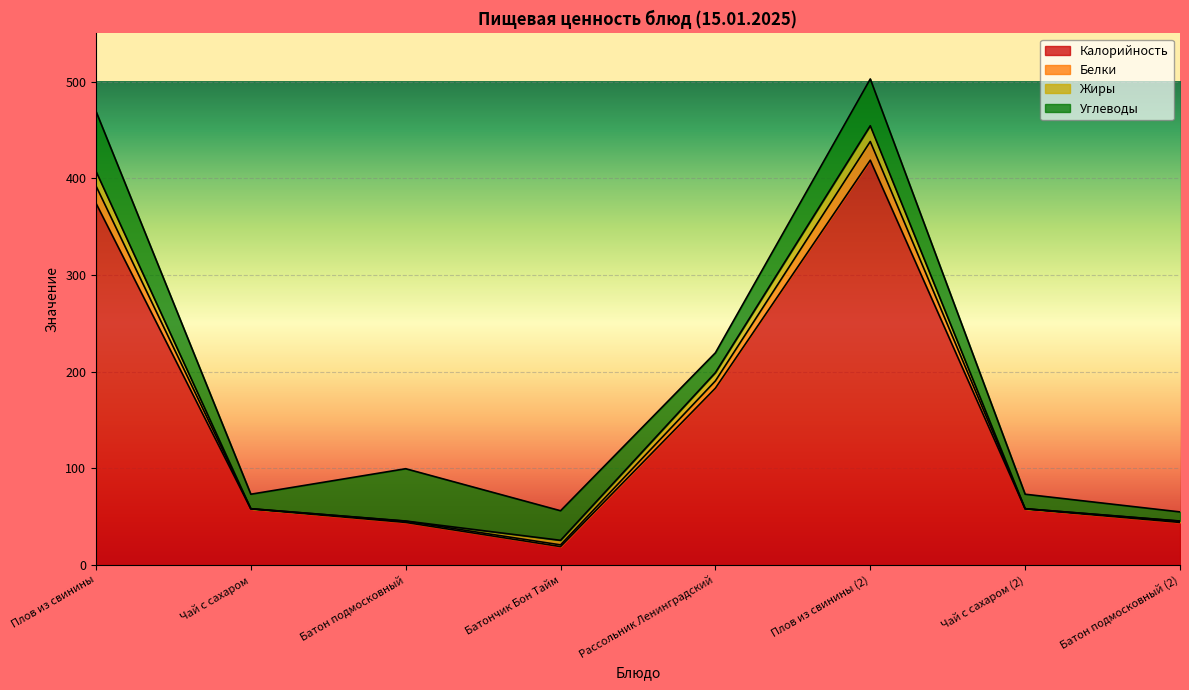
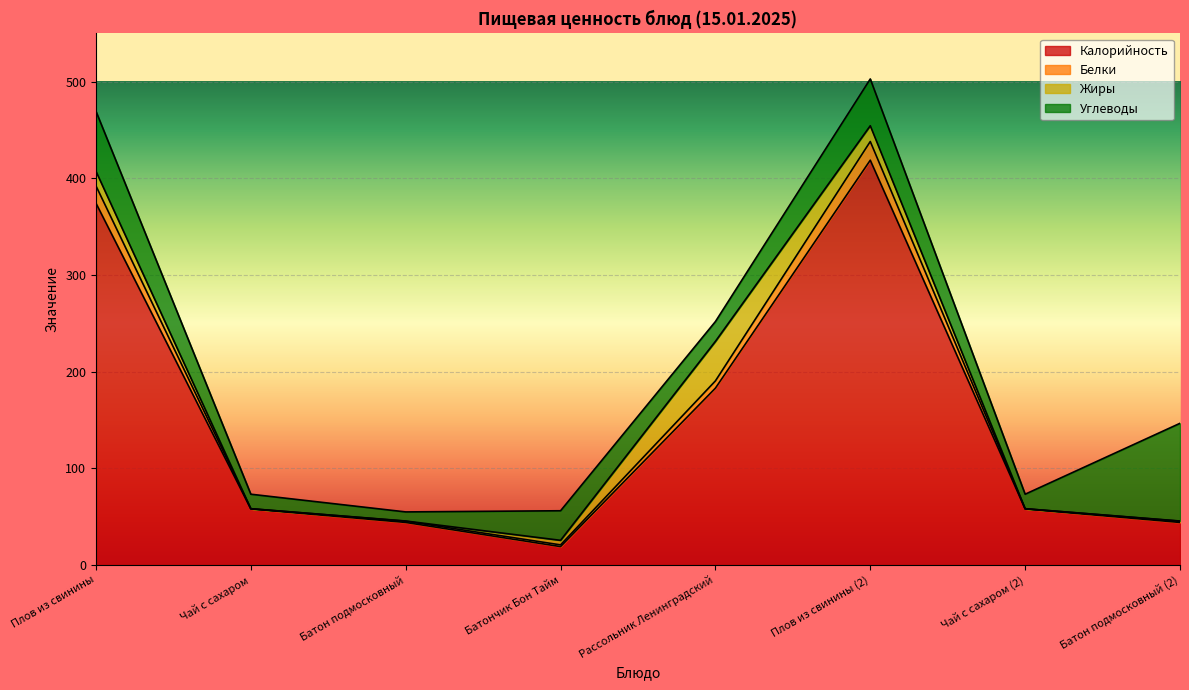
  {
    "Калорийность": {
      "Плов из свинины": 370,
      "Рассольник Ленинградский": 180,
      "Плов из свинины (2)": 420
    },
    "Белки": {
      "Плов из свинины": 20,
      "Рассольник Ленинградский": 10,
      "Плов из свинины (2)": 20
    },
    "Жиры": {
      "Плов из свинины": 20,
      "Батончик Бон Тайм": 0,
-     "Рассольник Ленинградский": 10,
+     "Рассольник Ленинградский": 40,
      "Плов из свинины (2)": 20
    },
    "Углеводы": {
      "Плов из свинины": 60,
      "Чай с сахаром": 10,
-     "Батон подмосковный": 50,
+     "Батон подмосковный": 10,
      "Батончик Бон Тайм": 30,
      "Рассольник Ленинградский": 20,
      "Плов из свинины (2)": 50,
      "Чай с сахаром (2)": 10,
-     "Батон подмосковный (2)": 10
+     "Батон подмосковный (2)": 100
    }
  }
